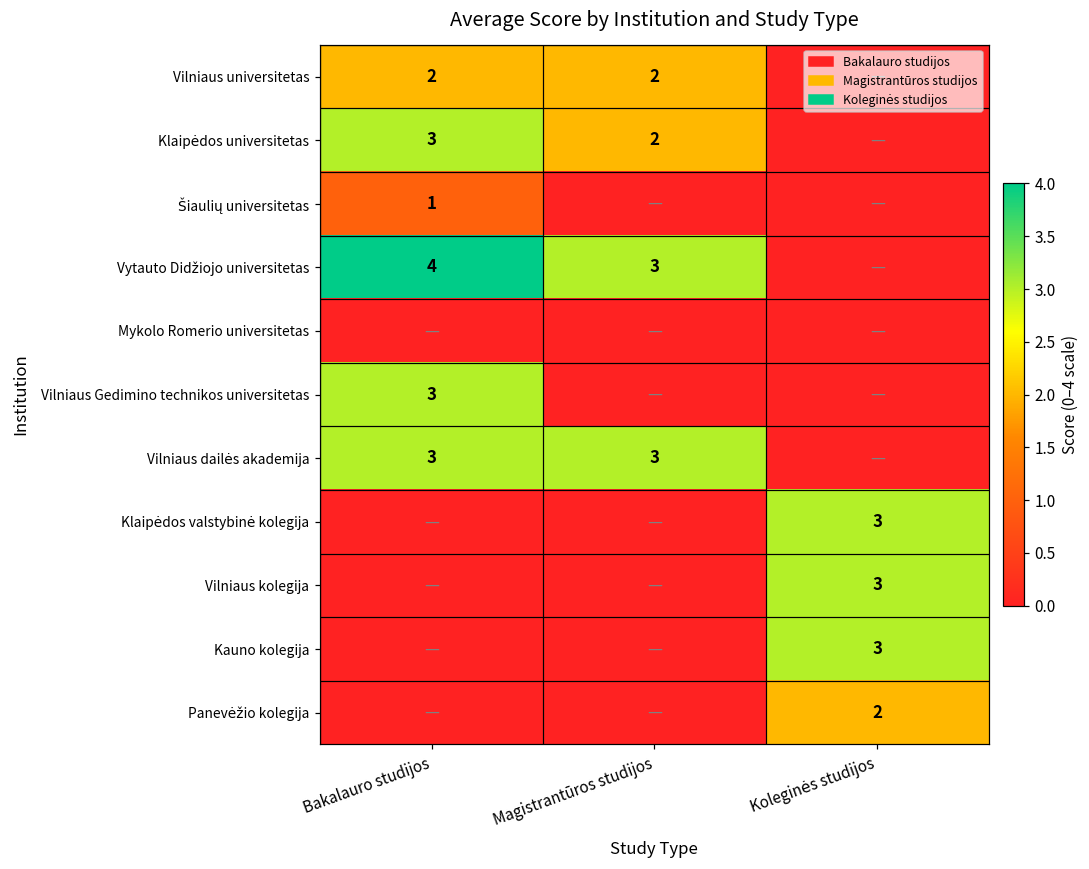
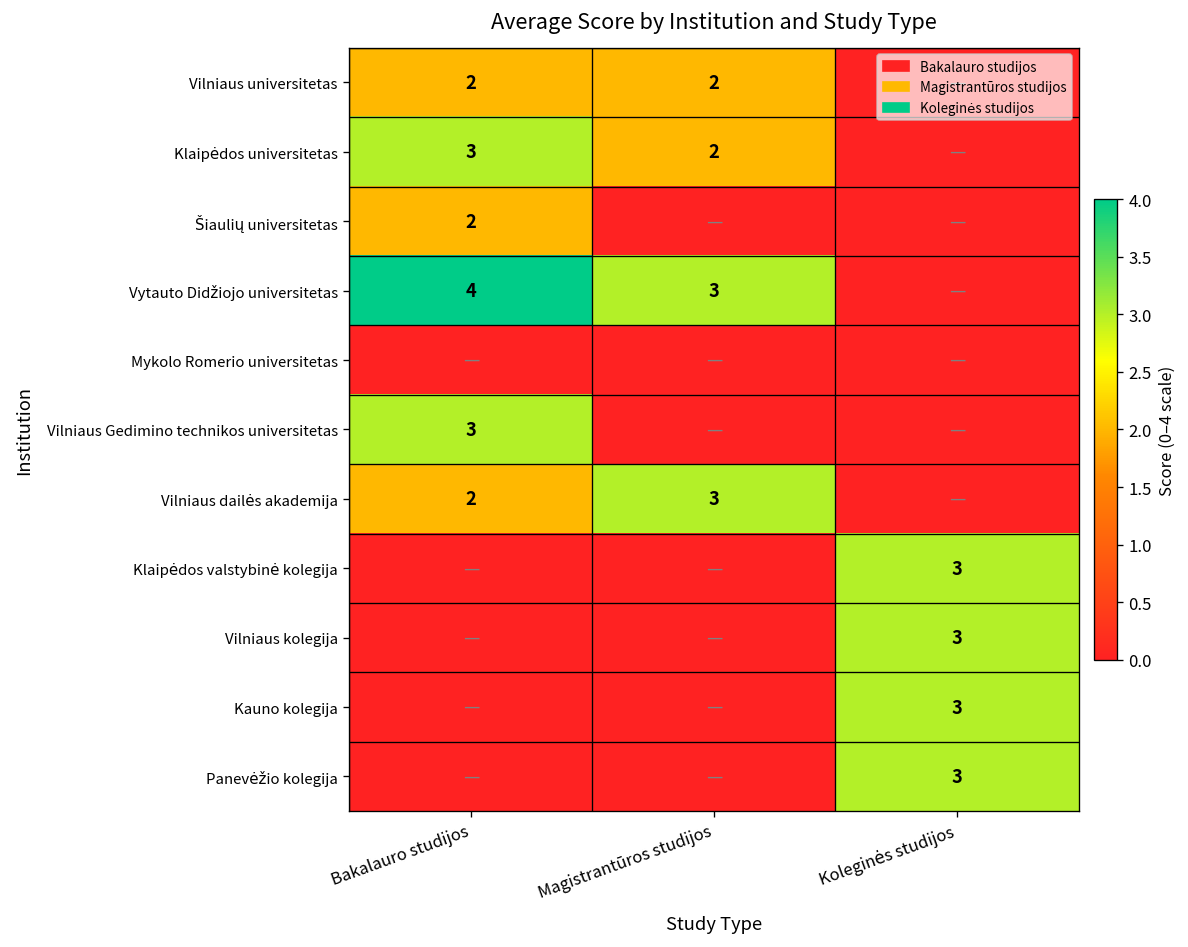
  {
    "Vilniaus universitetas": {
      "Bakalauro studijos": 2,
      "Magistrantūros studijos": 2
    },
    "Klaipėdos universitetas": {
      "Bakalauro studijos": 3,
      "Magistrantūros studijos": 2
    },
    "Šiaulių universitetas": {
-     "Bakalauro studijos": 1
+     "Bakalauro studijos": 2
    },
    "Vytauto Didžiojo universitetas": {
      "Bakalauro studijos": 4,
      "Magistrantūros studijos": 3
    },
    "Vilniaus Gedimino technikos universitetas": {
      "Bakalauro studijos": 3
    },
    "Vilniaus dailės akademija": {
-     "Bakalauro studijos": 3,
+     "Bakalauro studijos": 2,
      "Magistrantūros studijos": 3
    },
    "Klaipėdos valstybinė kolegija": {
      "Koleginės studijos": 3
    },
    "Vilniaus kolegija": {
      "Koleginės studijos": 3
    },
    "Kauno kolegija": {
      "Koleginės studijos": 3
    },
    "Panevėžio kolegija": {
-     "Koleginės studijos": 2
+     "Koleginės studijos": 3
    }
  }
